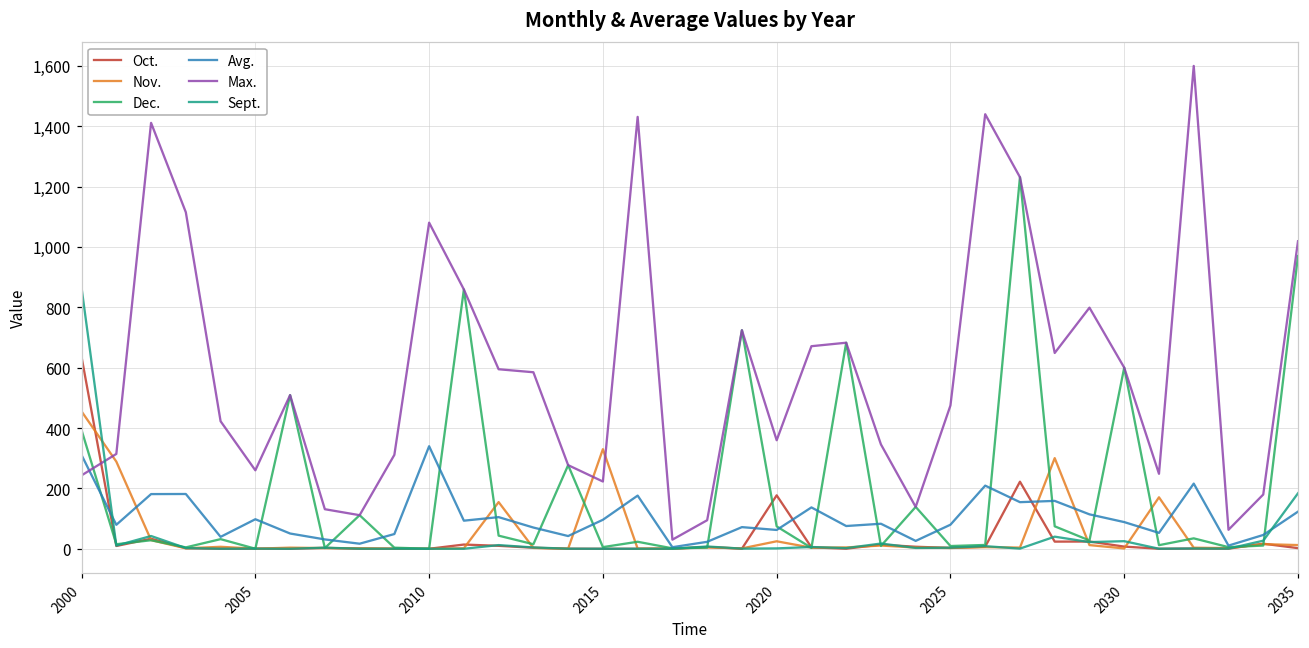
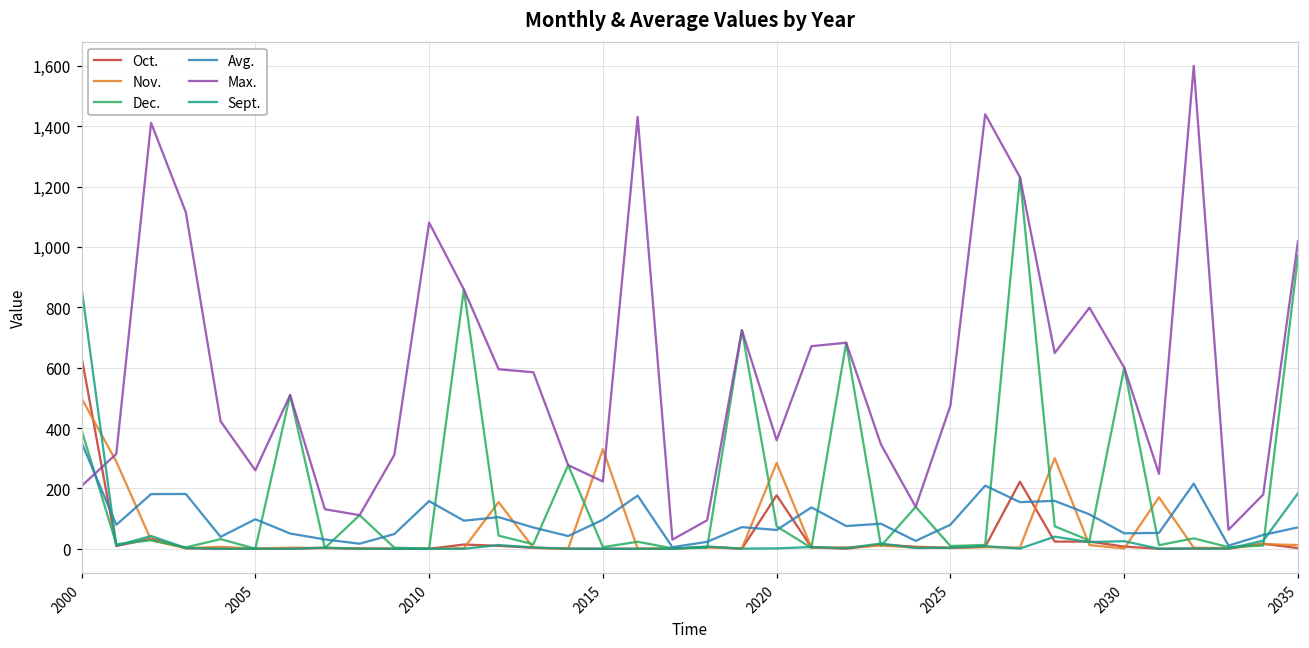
  {
    "Oct.": {
      "2000": "640",
      "2020": "180",
      "2035": "0"
    },
    "Nov.": {
-     "2000": "460",
+     "2000": "500",
      "2015": "330",
-     "2020": "20",
+     "2020": "280",
      "2035": "10"
    },
    "Avg.": {
-     "2000": "310",
+     "2000": "350",
      "2005": "100",
-     "2010": "340",
+     "2010": "160",
      "2015": "100",
      "2020": "60",
      "2025": "80",
-     "2030": "90",
-     "2035": "120"
+     "2030": "50",
+     "2035": "70"
    },
    "Max.": {
-     "2000": "240",
+     "2000": "210",
      "2005": "260",
      "2010": "1,080",
      "2015": "220",
      "2020": "360",
      "2025": "470",
      "2035": "1,020"
    }
  }
